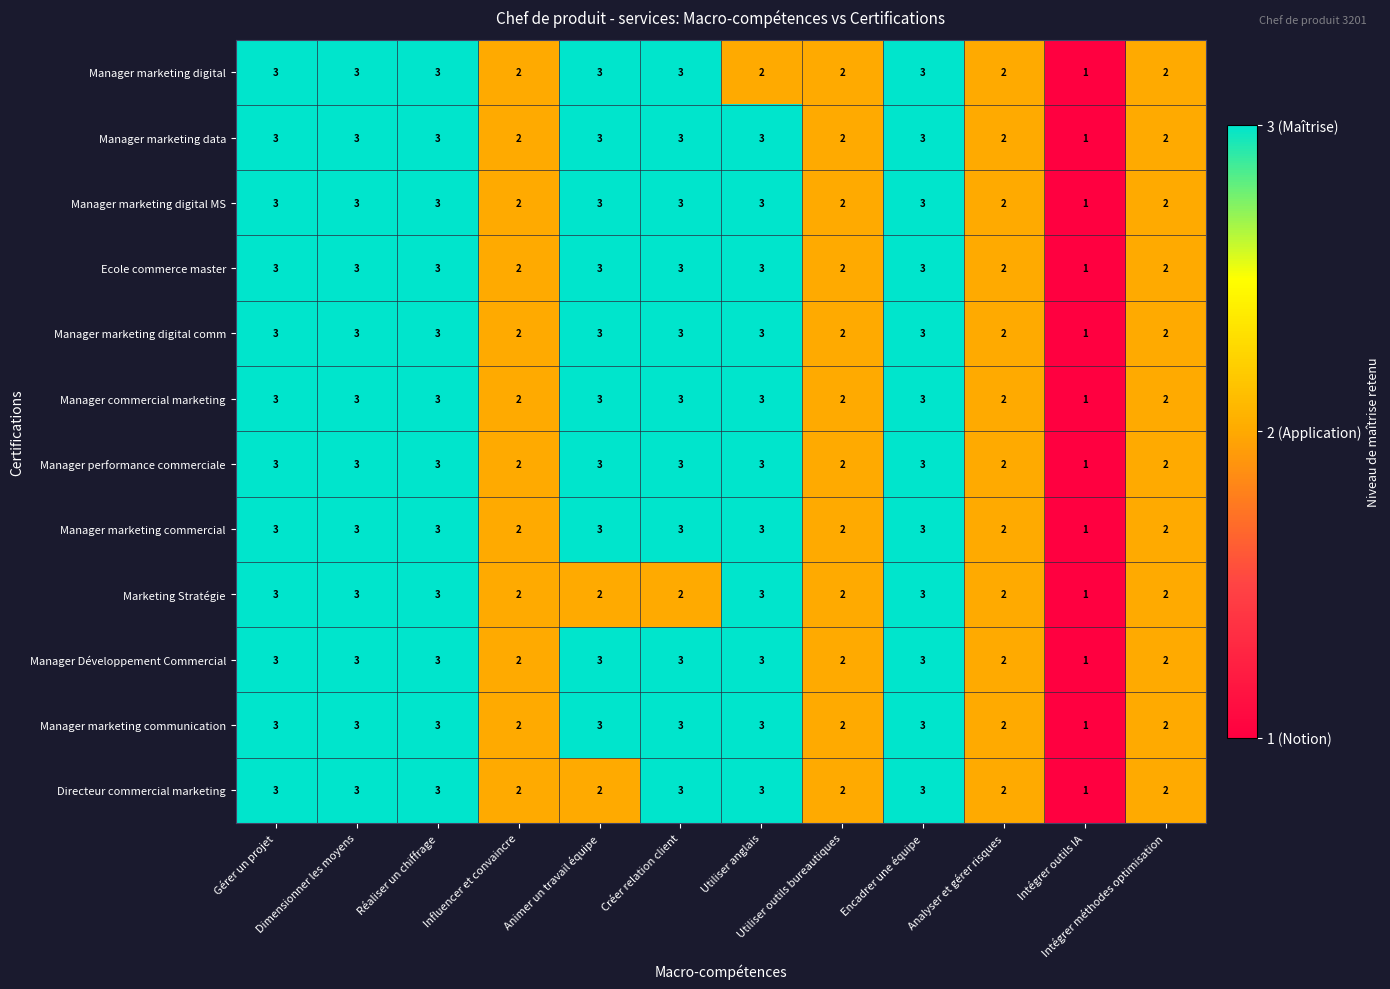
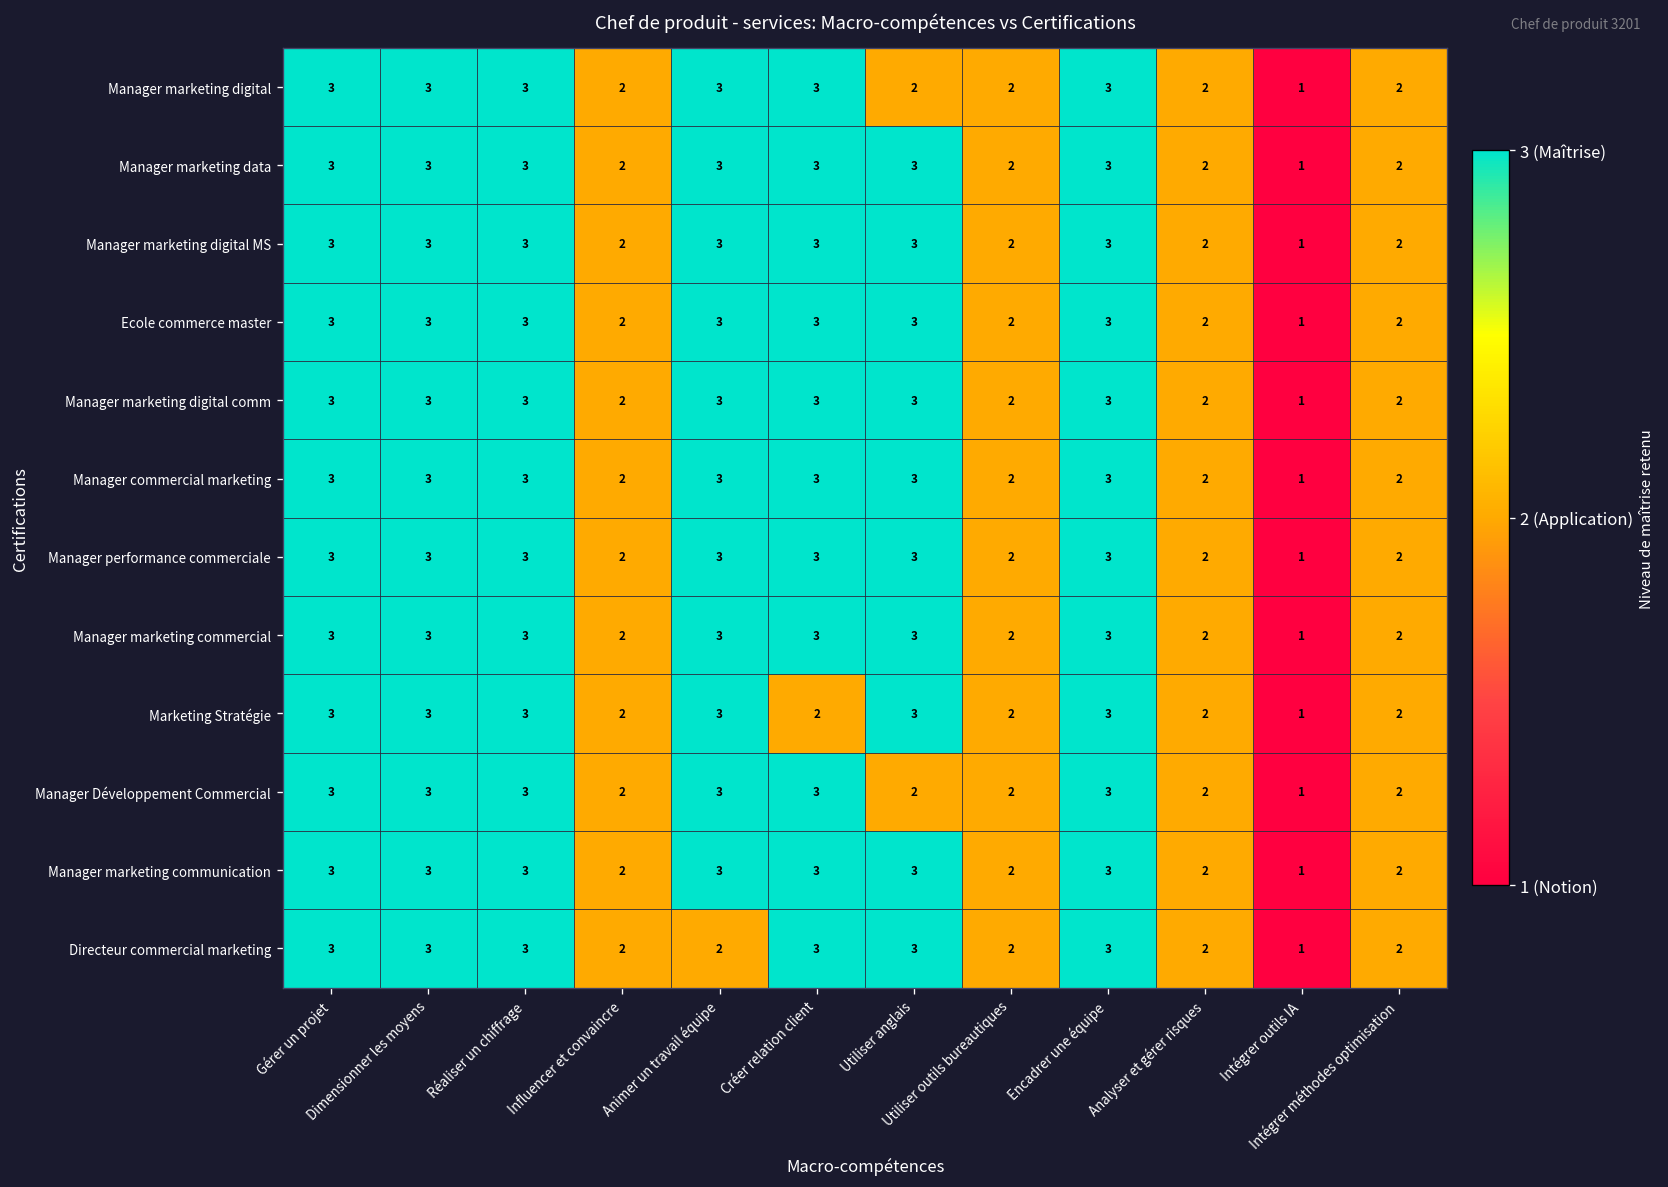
  {
    "Manager marketing digital": {
      "Gérer un projet": 3,
      "Dimensionner les moyens": 3,
      "Réaliser un chiffrage": 3,
      "Influencer et convaincre": 2,
      "Animer un travail équipe": 3,
      "Créer relation client": 3,
      "Utiliser anglais": 2,
      "Utiliser outils bureautiques": 2,
      "Encadrer une équipe": 3,
      "Analyser et gérer risques": 2,
      "Intégrer outils IA": 1,
      "Intégrer méthodes optimisation": 2
    },
    "Manager marketing data": {
      "Gérer un projet": 3,
      "Dimensionner les moyens": 3,
      "Réaliser un chiffrage": 3,
      "Influencer et convaincre": 2,
      "Animer un travail équipe": 3,
      "Créer relation client": 3,
      "Utiliser anglais": 3,
      "Utiliser outils bureautiques": 2,
      "Encadrer une équipe": 3,
      "Analyser et gérer risques": 2,
      "Intégrer outils IA": 1,
      "Intégrer méthodes optimisation": 2
    },
    "Manager marketing digital MS": {
      "Gérer un projet": 3,
      "Dimensionner les moyens": 3,
      "Réaliser un chiffrage": 3,
      "Influencer et convaincre": 2,
      "Animer un travail équipe": 3,
      "Créer relation client": 3,
      "Utiliser anglais": 3,
      "Utiliser outils bureautiques": 2,
      "Encadrer une équipe": 3,
      "Analyser et gérer risques": 2,
      "Intégrer outils IA": 1,
      "Intégrer méthodes optimisation": 2
    },
    "Ecole commerce master": {
      "Gérer un projet": 3,
      "Dimensionner les moyens": 3,
      "Réaliser un chiffrage": 3,
      "Influencer et convaincre": 2,
      "Animer un travail équipe": 3,
      "Créer relation client": 3,
      "Utiliser anglais": 3,
      "Utiliser outils bureautiques": 2,
      "Encadrer une équipe": 3,
      "Analyser et gérer risques": 2,
      "Intégrer outils IA": 1,
      "Intégrer méthodes optimisation": 2
    },
    "Manager marketing digital comm": {
      "Gérer un projet": 3,
      "Dimensionner les moyens": 3,
      "Réaliser un chiffrage": 3,
      "Influencer et convaincre": 2,
      "Animer un travail équipe": 3,
      "Créer relation client": 3,
      "Utiliser anglais": 3,
      "Utiliser outils bureautiques": 2,
      "Encadrer une équipe": 3,
      "Analyser et gérer risques": 2,
      "Intégrer outils IA": 1,
      "Intégrer méthodes optimisation": 2
    },
    "Manager commercial marketing": {
      "Gérer un projet": 3,
      "Dimensionner les moyens": 3,
      "Réaliser un chiffrage": 3,
      "Influencer et convaincre": 2,
      "Animer un travail équipe": 3,
      "Créer relation client": 3,
      "Utiliser anglais": 3,
      "Utiliser outils bureautiques": 2,
      "Encadrer une équipe": 3,
      "Analyser et gérer risques": 2,
      "Intégrer outils IA": 1,
      "Intégrer méthodes optimisation": 2
    },
    "Manager performance commerciale": {
      "Gérer un projet": 3,
      "Dimensionner les moyens": 3,
      "Réaliser un chiffrage": 3,
      "Influencer et convaincre": 2,
      "Animer un travail équipe": 3,
      "Créer relation client": 3,
      "Utiliser anglais": 3,
      "Utiliser outils bureautiques": 2,
      "Encadrer une équipe": 3,
      "Analyser et gérer risques": 2,
      "Intégrer outils IA": 1,
      "Intégrer méthodes optimisation": 2
    },
    "Manager marketing commercial": {
      "Gérer un projet": 3,
      "Dimensionner les moyens": 3,
      "Réaliser un chiffrage": 3,
      "Influencer et convaincre": 2,
      "Animer un travail équipe": 3,
      "Créer relation client": 3,
      "Utiliser anglais": 3,
      "Utiliser outils bureautiques": 2,
      "Encadrer une équipe": 3,
      "Analyser et gérer risques": 2,
      "Intégrer outils IA": 1,
      "Intégrer méthodes optimisation": 2
    },
    "Marketing Stratégie": {
      "Gérer un projet": 3,
      "Dimensionner les moyens": 3,
      "Réaliser un chiffrage": 3,
      "Influencer et convaincre": 2,
-     "Animer un travail équipe": 2,
+     "Animer un travail équipe": 3,
      "Créer relation client": 2,
      "Utiliser anglais": 3,
      "Utiliser outils bureautiques": 2,
      "Encadrer une équipe": 3,
      "Analyser et gérer risques": 2,
      "Intégrer outils IA": 1,
      "Intégrer méthodes optimisation": 2
    },
    "Manager Développement Commercial": {
      "Gérer un projet": 3,
      "Dimensionner les moyens": 3,
      "Réaliser un chiffrage": 3,
      "Influencer et convaincre": 2,
      "Animer un travail équipe": 3,
      "Créer relation client": 3,
-     "Utiliser anglais": 3,
+     "Utiliser anglais": 2,
      "Utiliser outils bureautiques": 2,
      "Encadrer une équipe": 3,
      "Analyser et gérer risques": 2,
      "Intégrer outils IA": 1,
      "Intégrer méthodes optimisation": 2
    },
    "Manager marketing communication": {
      "Gérer un projet": 3,
      "Dimensionner les moyens": 3,
      "Réaliser un chiffrage": 3,
      "Influencer et convaincre": 2,
      "Animer un travail équipe": 3,
      "Créer relation client": 3,
      "Utiliser anglais": 3,
      "Utiliser outils bureautiques": 2,
      "Encadrer une équipe": 3,
      "Analyser et gérer risques": 2,
      "Intégrer outils IA": 1,
      "Intégrer méthodes optimisation": 2
    },
    "Directeur commercial marketing": {
      "Gérer un projet": 3,
      "Dimensionner les moyens": 3,
      "Réaliser un chiffrage": 3,
      "Influencer et convaincre": 2,
      "Animer un travail équipe": 2,
      "Créer relation client": 3,
      "Utiliser anglais": 3,
      "Utiliser outils bureautiques": 2,
      "Encadrer une équipe": 3,
      "Analyser et gérer risques": 2,
      "Intégrer outils IA": 1,
      "Intégrer méthodes optimisation": 2
    }
  }
